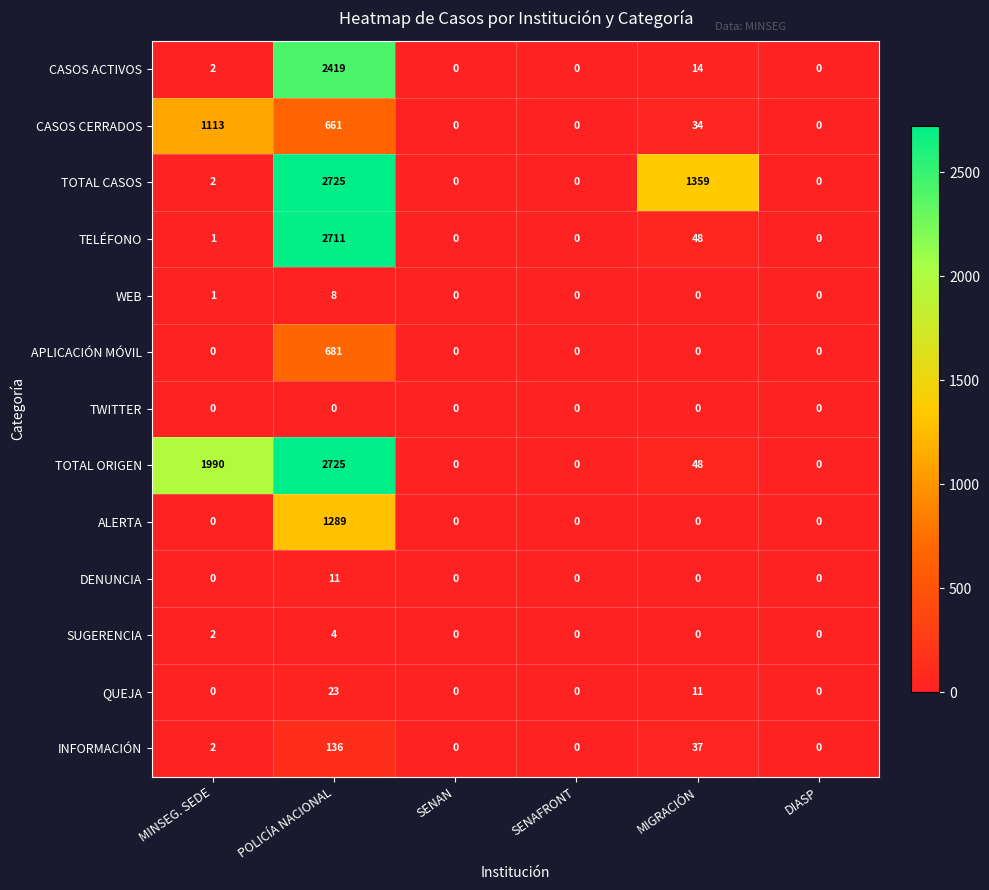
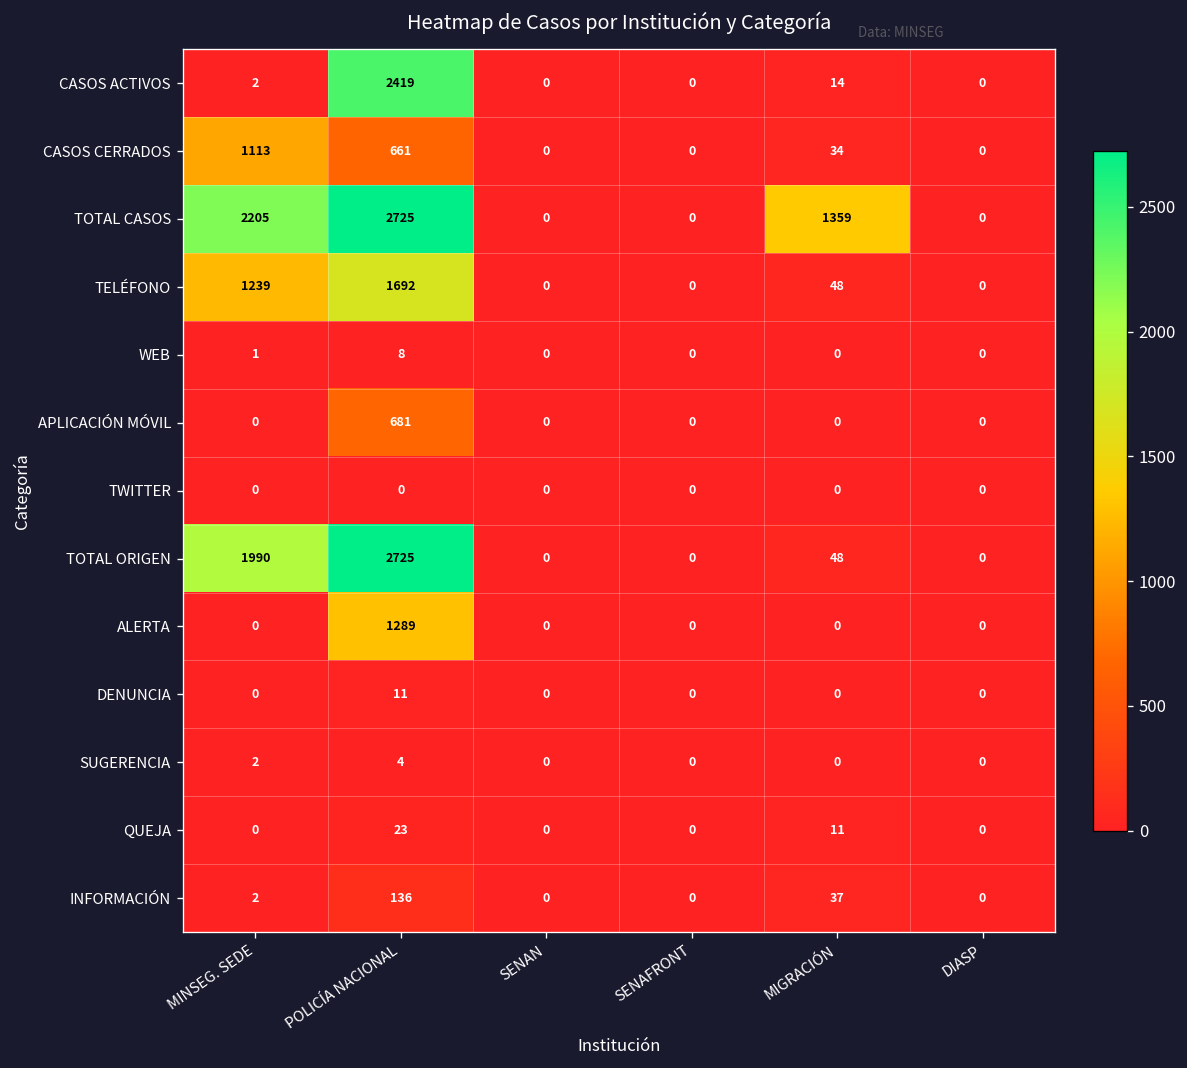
  {
    "CASOS ACTIVOS": {
      "MINSEG. SEDE": 2,
      "POLICÍA NACIONAL": 2419,
      "SENAN": 0,
      "SENAFRONT": 0,
      "MIGRACIÓN": 14,
      "DIASP": 0
    },
    "CASOS CERRADOS": {
      "MINSEG. SEDE": 1113,
      "POLICÍA NACIONAL": 661,
      "SENAN": 0,
      "SENAFRONT": 0,
      "MIGRACIÓN": 34,
      "DIASP": 0
    },
    "TOTAL CASOS": {
-     "MINSEG. SEDE": 2,
+     "MINSEG. SEDE": 2205,
      "POLICÍA NACIONAL": 2725,
      "SENAN": 0,
      "SENAFRONT": 0,
      "MIGRACIÓN": 1359,
      "DIASP": 0
    },
    "TELÉFONO": {
-     "MINSEG. SEDE": 1,
-     "POLICÍA NACIONAL": 2711,
+     "MINSEG. SEDE": 1239,
+     "POLICÍA NACIONAL": 1692,
      "SENAN": 0,
      "SENAFRONT": 0,
      "MIGRACIÓN": 48,
      "DIASP": 0
    },
    "WEB": {
      "MINSEG. SEDE": 1,
      "POLICÍA NACIONAL": 8,
      "SENAN": 0,
      "SENAFRONT": 0,
      "MIGRACIÓN": 0,
      "DIASP": 0
    },
    "APLICACIÓN MÓVIL": {
      "MINSEG. SEDE": 0,
      "POLICÍA NACIONAL": 681,
      "SENAN": 0,
      "SENAFRONT": 0,
      "MIGRACIÓN": 0,
      "DIASP": 0
    },
    "TWITTER": {
      "MINSEG. SEDE": 0,
      "POLICÍA NACIONAL": 0,
      "SENAN": 0,
      "SENAFRONT": 0,
      "MIGRACIÓN": 0,
      "DIASP": 0
    },
    "TOTAL ORIGEN": {
      "MINSEG. SEDE": 1990,
      "POLICÍA NACIONAL": 2725,
      "SENAN": 0,
      "SENAFRONT": 0,
      "MIGRACIÓN": 48,
      "DIASP": 0
    },
    "ALERTA": {
      "MINSEG. SEDE": 0,
      "POLICÍA NACIONAL": 1289,
      "SENAN": 0,
      "SENAFRONT": 0,
      "MIGRACIÓN": 0,
      "DIASP": 0
    },
    "DENUNCIA": {
      "MINSEG. SEDE": 0,
      "POLICÍA NACIONAL": 11,
      "SENAN": 0,
      "SENAFRONT": 0,
      "MIGRACIÓN": 0,
      "DIASP": 0
    },
    "SUGERENCIA": {
      "MINSEG. SEDE": 2,
      "POLICÍA NACIONAL": 4,
      "SENAN": 0,
      "SENAFRONT": 0,
      "MIGRACIÓN": 0,
      "DIASP": 0
    },
    "QUEJA": {
      "MINSEG. SEDE": 0,
      "POLICÍA NACIONAL": 23,
      "SENAN": 0,
      "SENAFRONT": 0,
      "MIGRACIÓN": 11,
      "DIASP": 0
    },
    "INFORMACIÓN": {
      "MINSEG. SEDE": 2,
      "POLICÍA NACIONAL": 136,
      "SENAN": 0,
      "SENAFRONT": 0,
      "MIGRACIÓN": 37,
      "DIASP": 0
    }
  }
